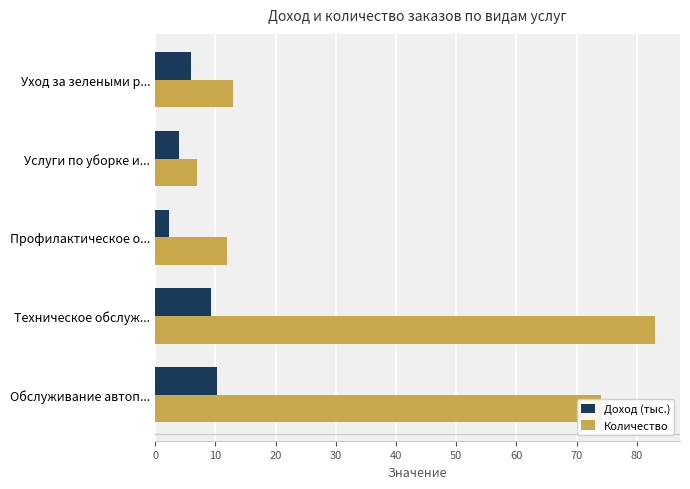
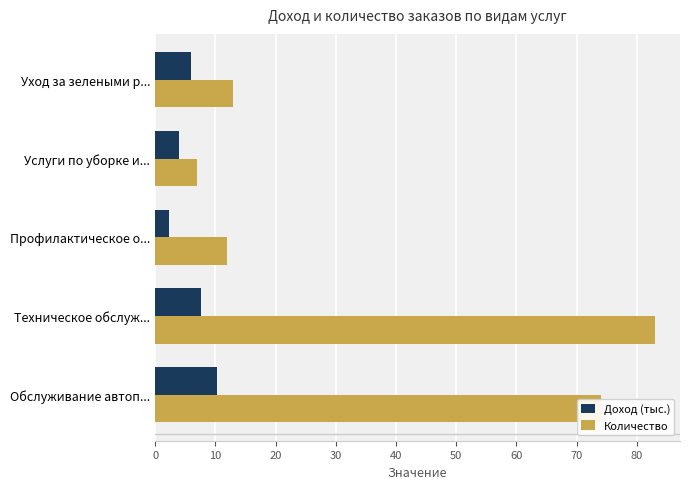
  {
    "Доход (тыс.)": {
      "Уход за зелеными р...": 6,
      "Услуги по уборке и...": 4,
      "Профилактическое о...": 2,
-     "Техническое обслуж...": 9,
+     "Техническое обслуж...": 8,
      "Обслуживание автоп...": 10
    },
    "Количество": {
      "Уход за зелеными р...": 13,
      "Услуги по уборке и...": 7,
      "Профилактическое о...": 12,
      "Техническое обслуж...": 83
    }
  }
